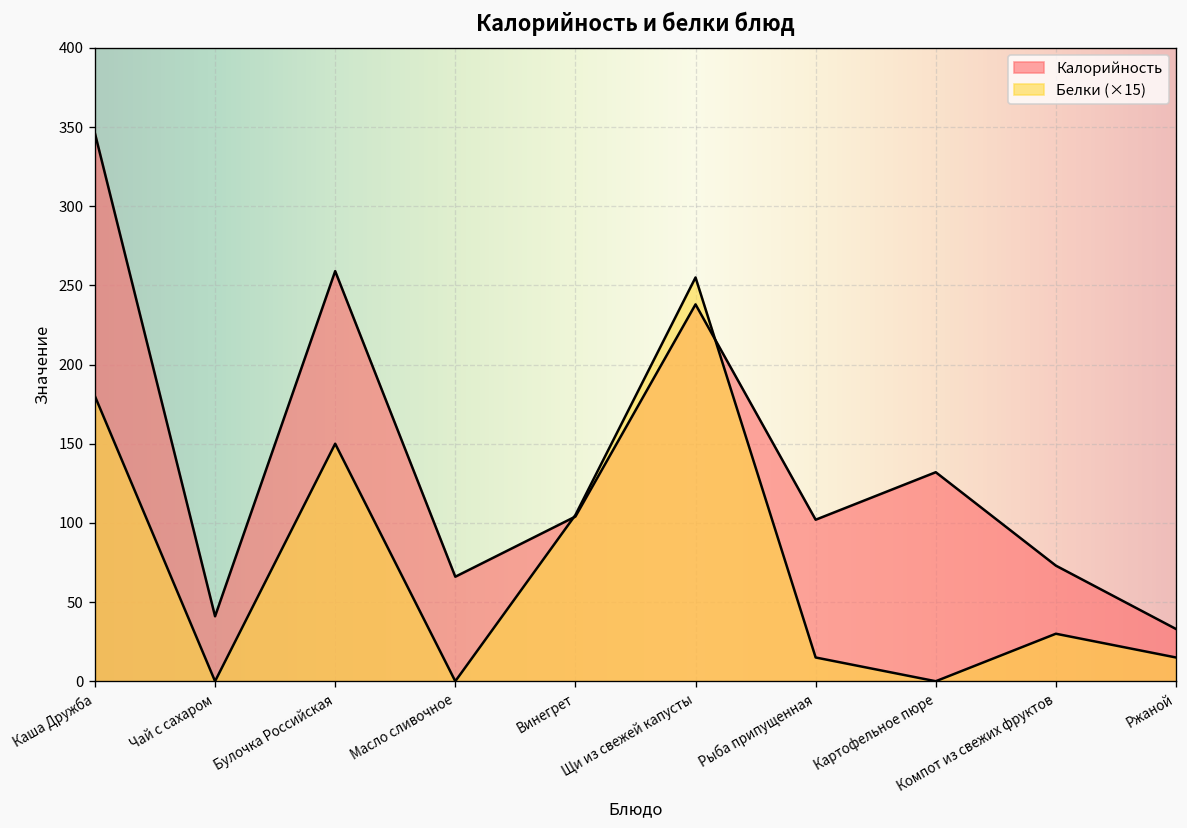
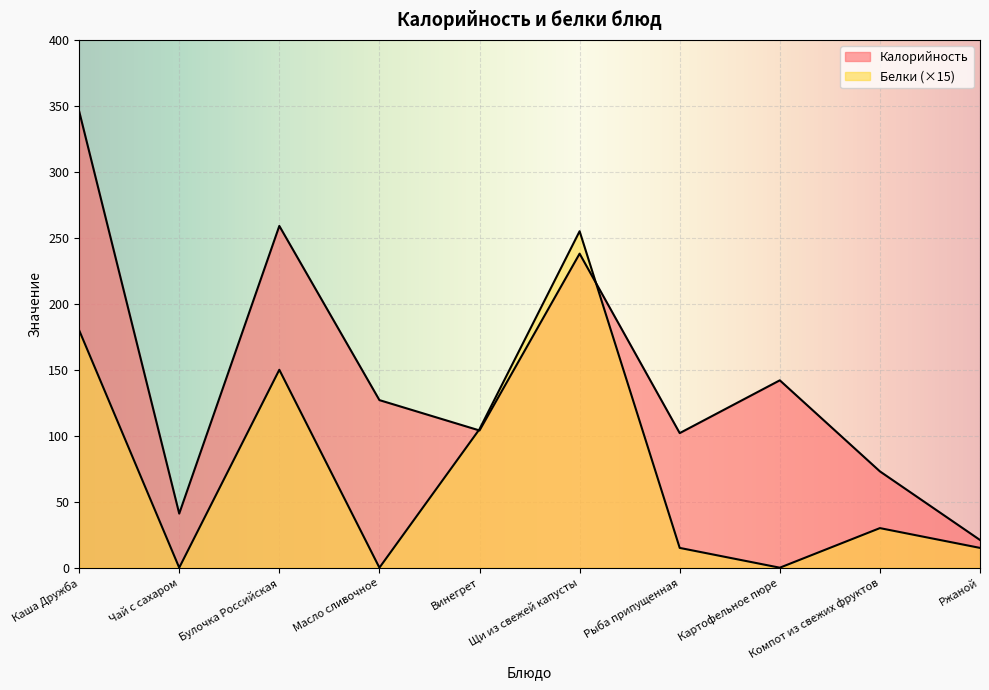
  {
    "Калорийность": {
      "Каша Дружба": 346,
      "Чай с сахаром": 41,
      "Булочка Российская": 259,
-     "Масло сливочное": 66,
+     "Масло сливочное": 127,
      "Щи из свежей капусты": 238,
      "Рыба припущенная": 102,
-     "Картофельное пюре": 132,
+     "Картофельное пюре": 142,
      "Компот из свежих фруктов": 73,
-     "Ржаной": 33
+     "Ржаной": 21
    },
    "Белки (×15)": {
      "Каша Дружба": 180,
      "Чай с сахаром": 0,
      "Булочка Российская": 150,
      "Масло сливочное": 0,
      "Щи из свежей капусты": 255,
      "Рыба припущенная": 15,
      "Картофельное пюре": 0,
      "Компот из свежих фруктов": 30,
      "Ржаной": 15
    }
  }
